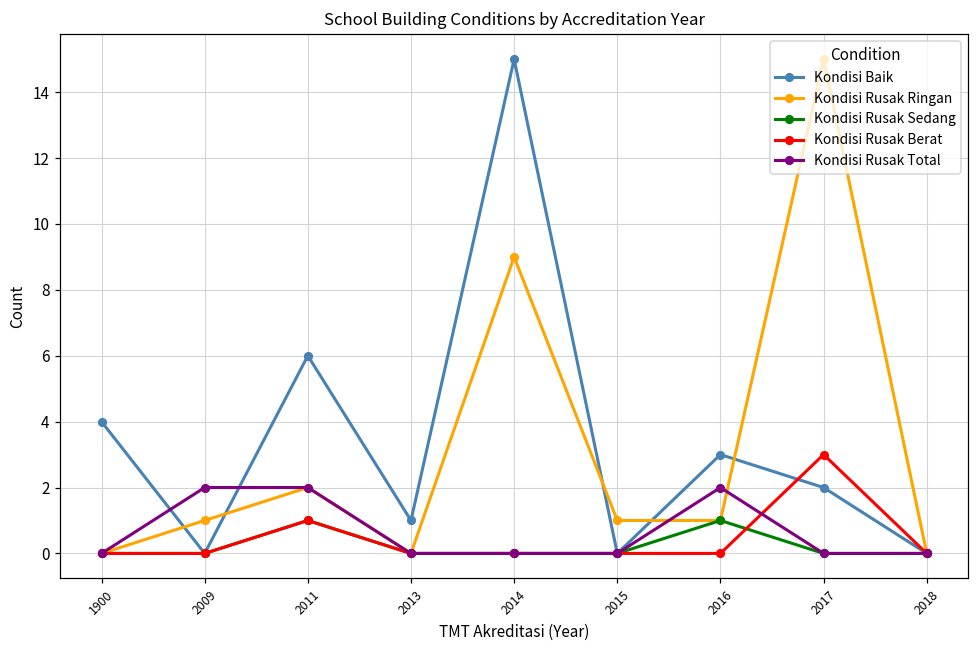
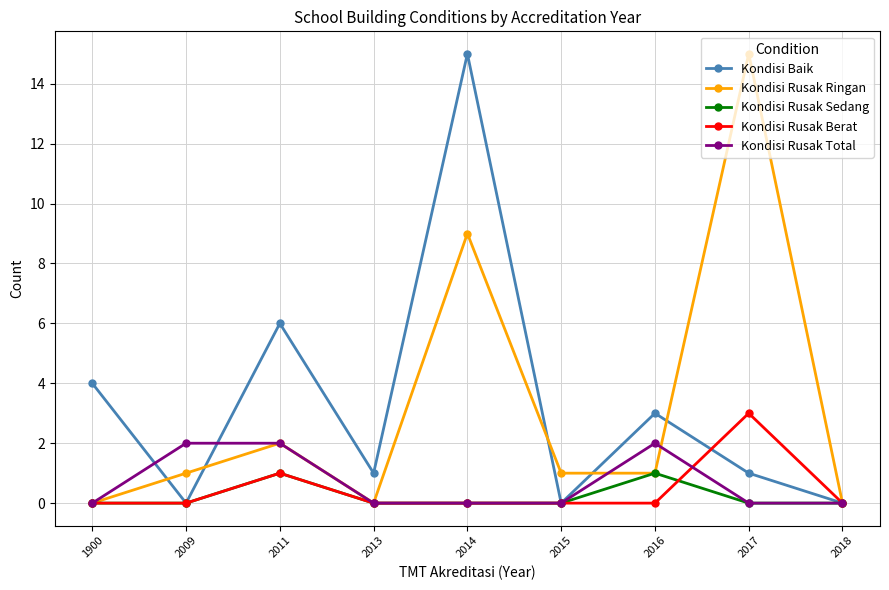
  {
    "Kondisi Baik": {
      "1900": 4,
      "2011": 6,
      "2013": 1,
      "2014": 15,
      "2016": 3,
-     "2017": 2
+     "2017": 1
    },
    "Kondisi Rusak Ringan": {
      "2009": 1,
      "2014": 9,
      "2015": 1
    },
    "Kondisi Rusak Berat": {
      "2016": 0,
      "2017": 3
    },
    "Kondisi Rusak Total": {
      "2009": 2,
      "2016": 2
    }
  }
